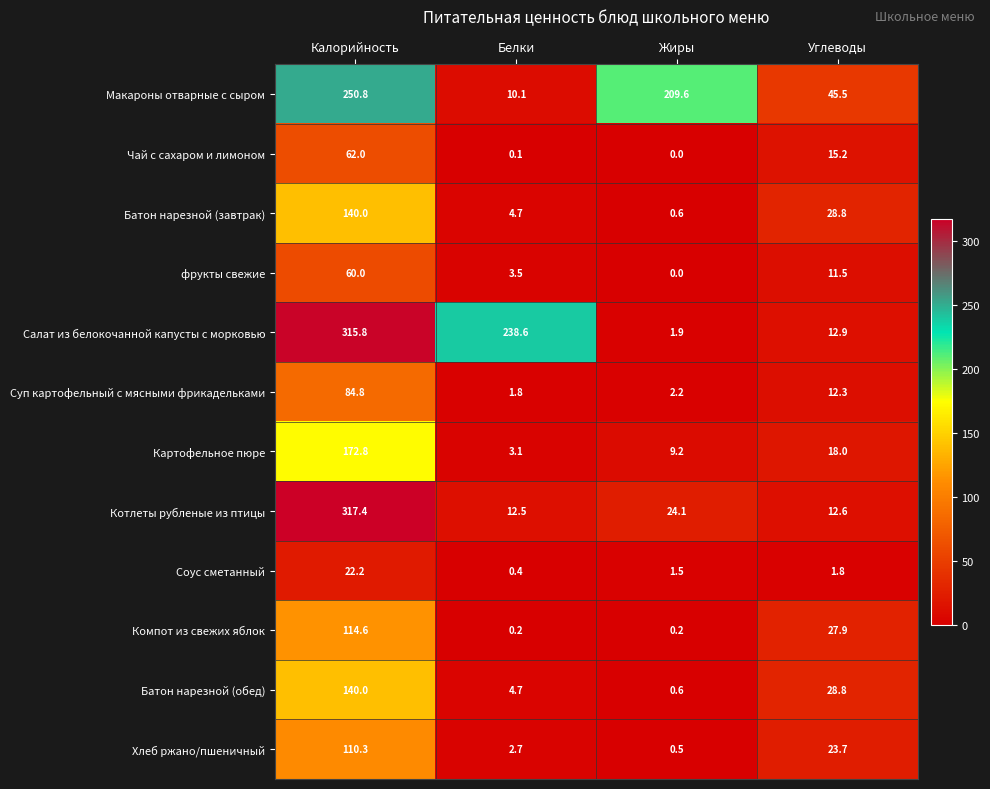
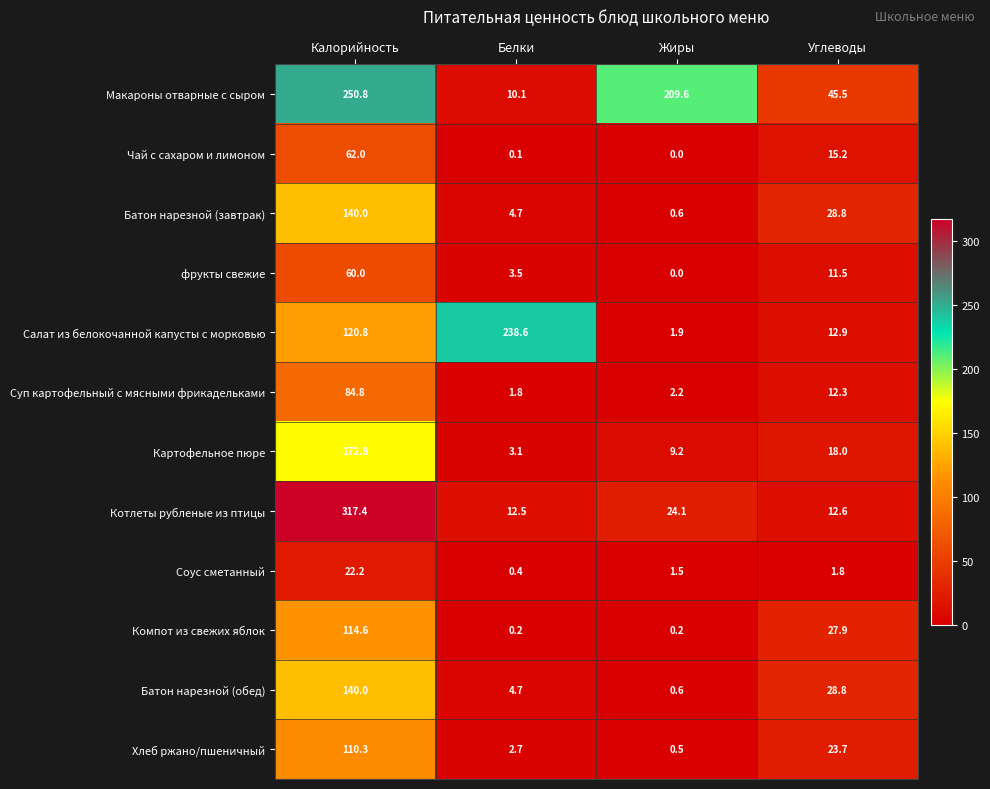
  {
    "Макароны отварные с сыром": {
      "Калорийность": 250.8,
      "Белки": 10.1,
      "Жиры": 209.6,
      "Углеводы": 45.5
    },
    "Чай с сахаром и лимоном": {
      "Калорийность": 62.0,
      "Белки": 0.1,
      "Жиры": 0.0,
      "Углеводы": 15.2
    },
    "Батон нарезной (завтрак)": {
      "Калорийность": 140.0,
      "Белки": 4.7,
      "Жиры": 0.6,
      "Углеводы": 28.8
    },
    "фрукты свежие": {
      "Калорийность": 60.0,
      "Белки": 3.5,
      "Жиры": 0.0,
      "Углеводы": 11.5
    },
    "Салат из белокочанной капусты с морковью": {
-     "Калорийность": 315.8,
+     "Калорийность": 120.8,
      "Белки": 238.6,
      "Жиры": 1.9,
      "Углеводы": 12.9
    },
    "Суп картофельный с мясными фрикадельками": {
      "Калорийность": 84.8,
      "Белки": 1.8,
      "Жиры": 2.2,
      "Углеводы": 12.3
    },
    "Картофельное пюре": {
      "Калорийность": 172.8,
      "Белки": 3.1,
      "Жиры": 9.2,
      "Углеводы": 18.0
    },
    "Котлеты рубленые из птицы": {
      "Калорийность": 317.4,
      "Белки": 12.5,
      "Жиры": 24.1,
      "Углеводы": 12.6
    },
    "Соус сметанный": {
      "Калорийность": 22.2,
      "Белки": 0.4,
      "Жиры": 1.5,
      "Углеводы": 1.8
    },
    "Компот из свежих яблок": {
      "Калорийность": 114.6,
      "Белки": 0.2,
      "Жиры": 0.2,
      "Углеводы": 27.9
    },
    "Батон нарезной (обед)": {
      "Калорийность": 140.0,
      "Белки": 4.7,
      "Жиры": 0.6,
      "Углеводы": 28.8
    },
    "Хлеб ржано/пшеничный": {
      "Калорийность": 110.3,
      "Белки": 2.7,
      "Жиры": 0.5,
      "Углеводы": 23.7
    }
  }
